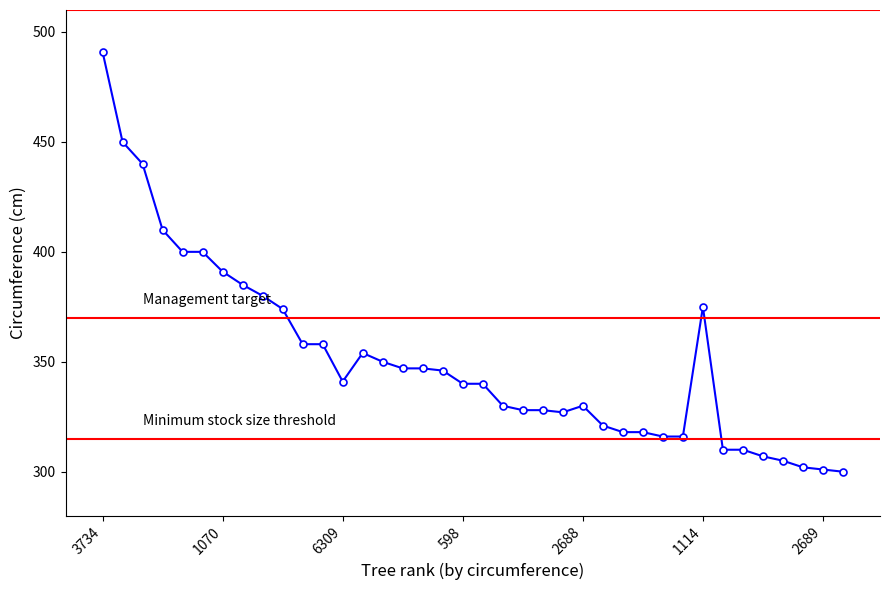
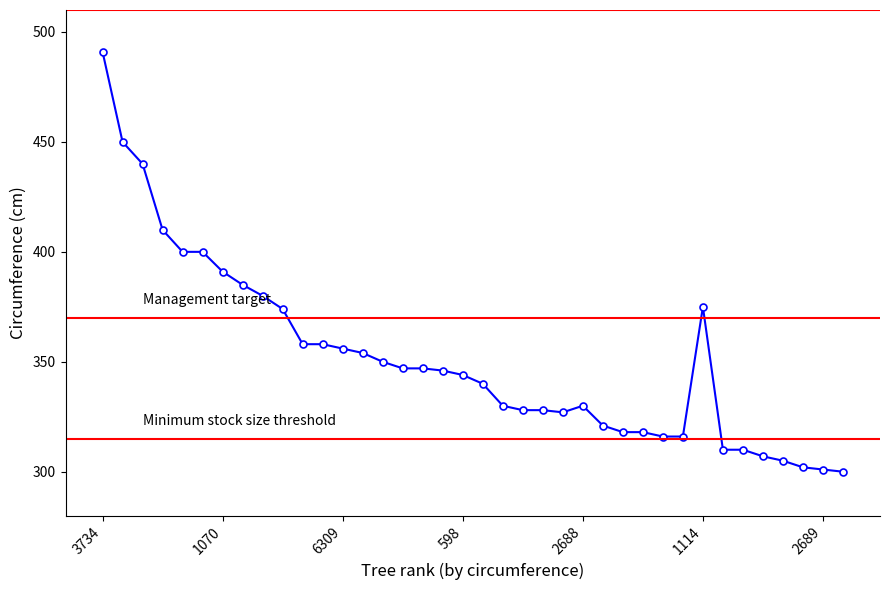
  {
    "3734": 491,
    "1070": 391,
-   "6309": 341,
-   "598": 340,
+   "6309": 356,
+   "598": 344,
    "2688": 330,
    "1114": 375,
    "2689": 301
  }
